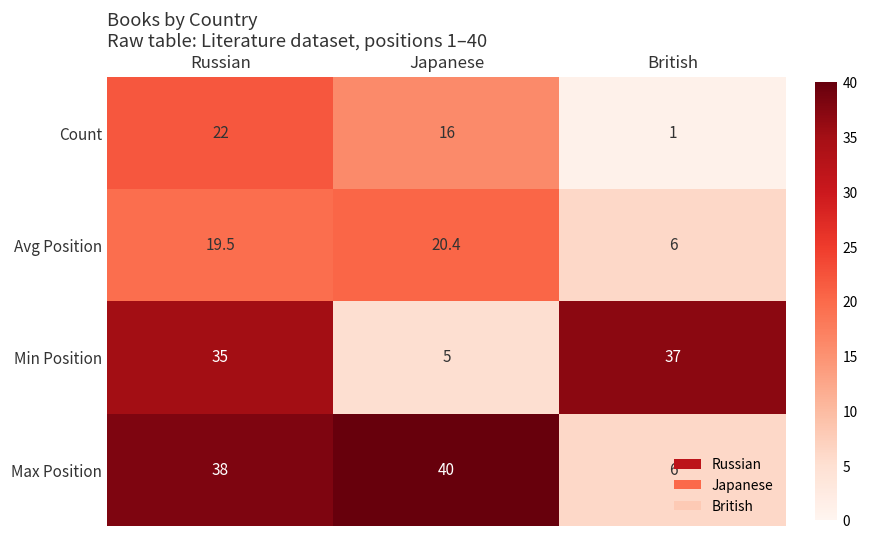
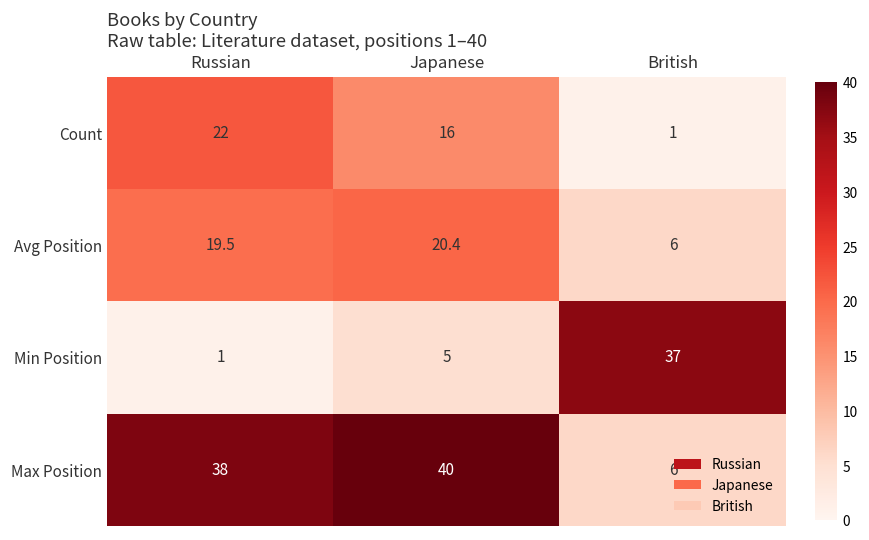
  {
    "Count": {
      "Russian": 22,
      "Japanese": 16,
      "British": 1
    },
    "Avg Position": {
      "Russian": 19.5,
      "Japanese": 20.4,
      "British": 6
    },
    "Min Position": {
-     "Russian": 35,
+     "Russian": 1,
      "Japanese": 5,
      "British": 37
    },
    "Max Position": {
      "Russian": 38,
      "Japanese": 40,
      "British": 6
    }
  }
